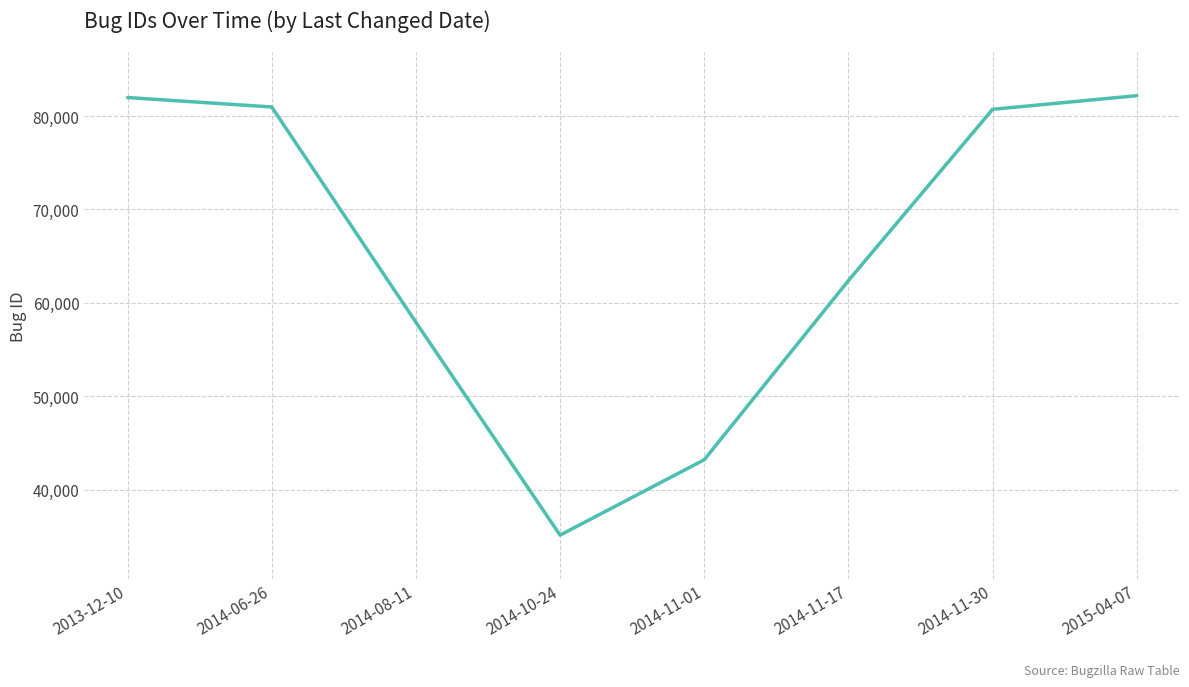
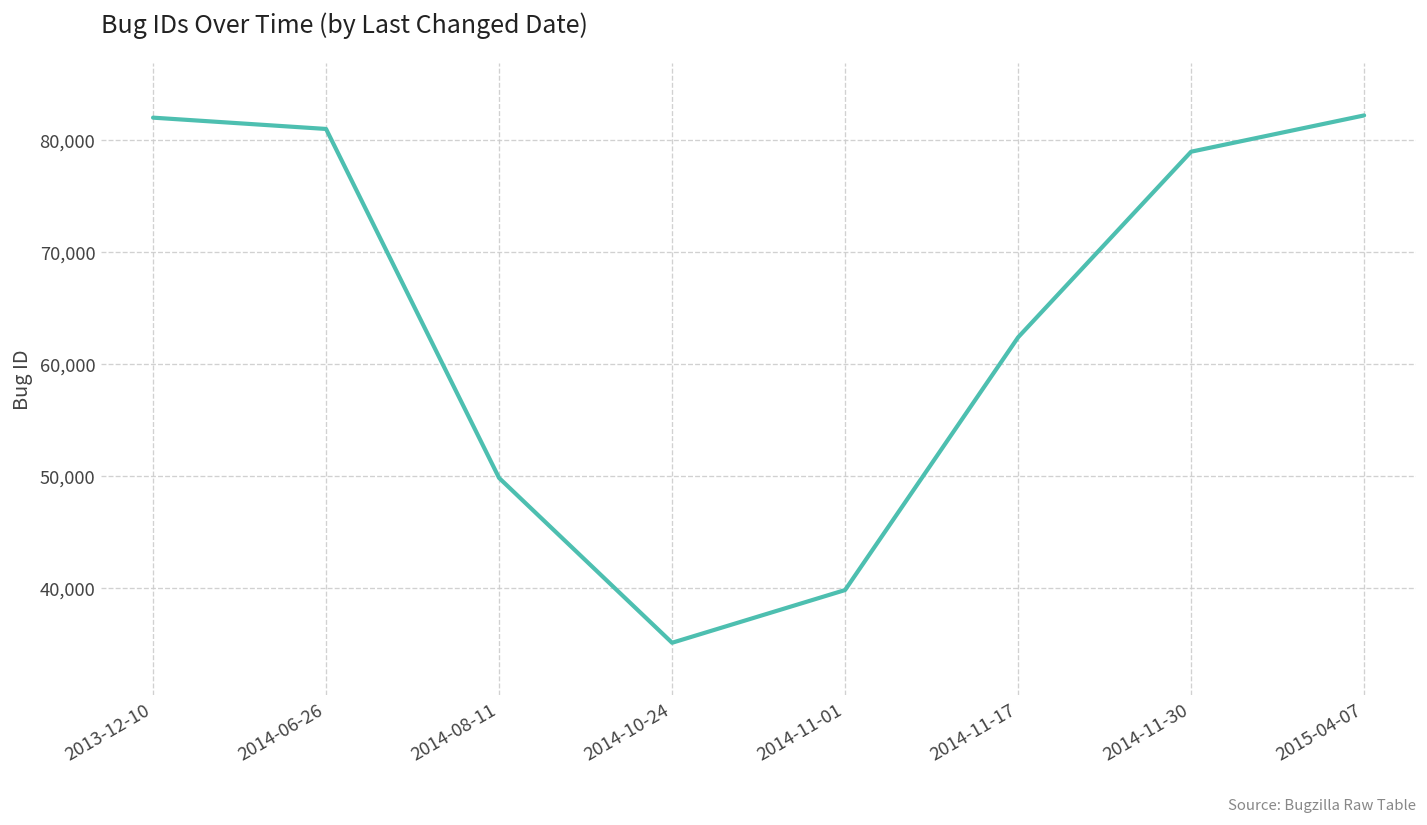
  {
    "2013-12-10": "82,000",
    "2014-06-26": "81,000",
-   "2014-08-11": "58,000",
+   "2014-08-11": "50,000",
    "2014-10-24": "35,000",
-   "2014-11-01": "43,000",
+   "2014-11-01": "40,000",
    "2014-11-17": "62,000",
-   "2014-11-30": "81,000",
+   "2014-11-30": "79,000",
    "2015-04-07": "82,000"
  }
